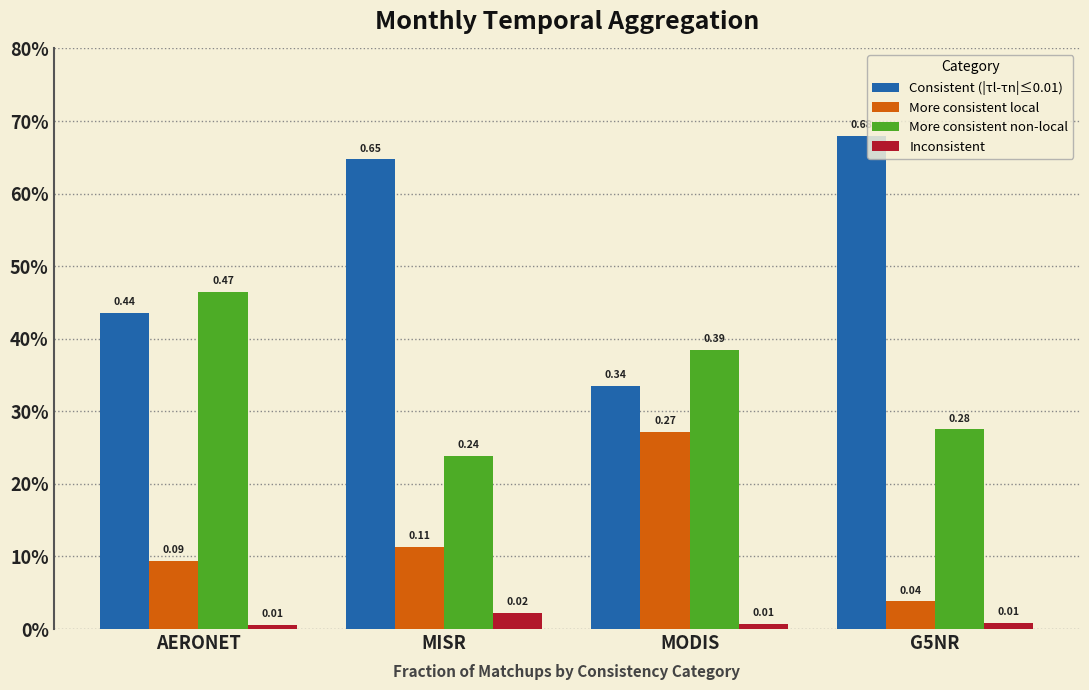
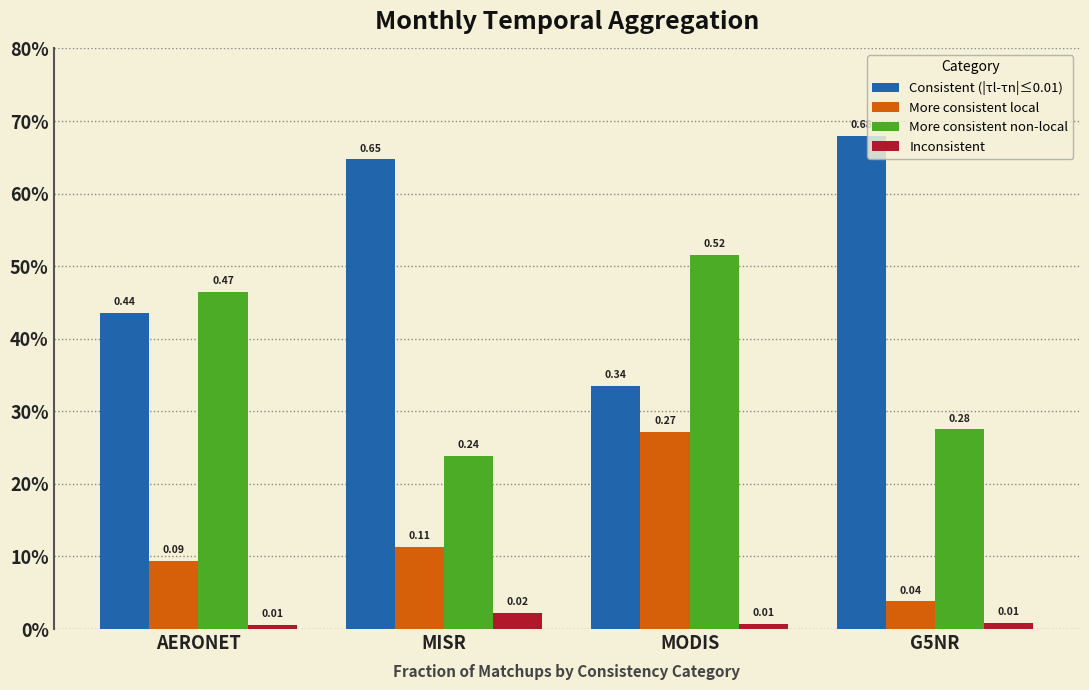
  {
    "Consistent (|τl-τn|≤0.01)": {
      "AERONET": 0.44,
      "MISR": 0.65,
      "MODIS": 0.34
    },
    "More consistent local": {
      "AERONET": 0.09,
      "MISR": 0.11,
      "MODIS": 0.27,
      "G5NR": 0.04
    },
    "More consistent non-local": {
      "AERONET": 0.47,
      "MISR": 0.24,
-     "MODIS": 0.39,
+     "MODIS": 0.52,
      "G5NR": 0.28
    },
    "Inconsistent": {
      "AERONET": 0.01,
      "MISR": 0.02,
      "MODIS": 0.01,
      "G5NR": 0.01
    }
  }
